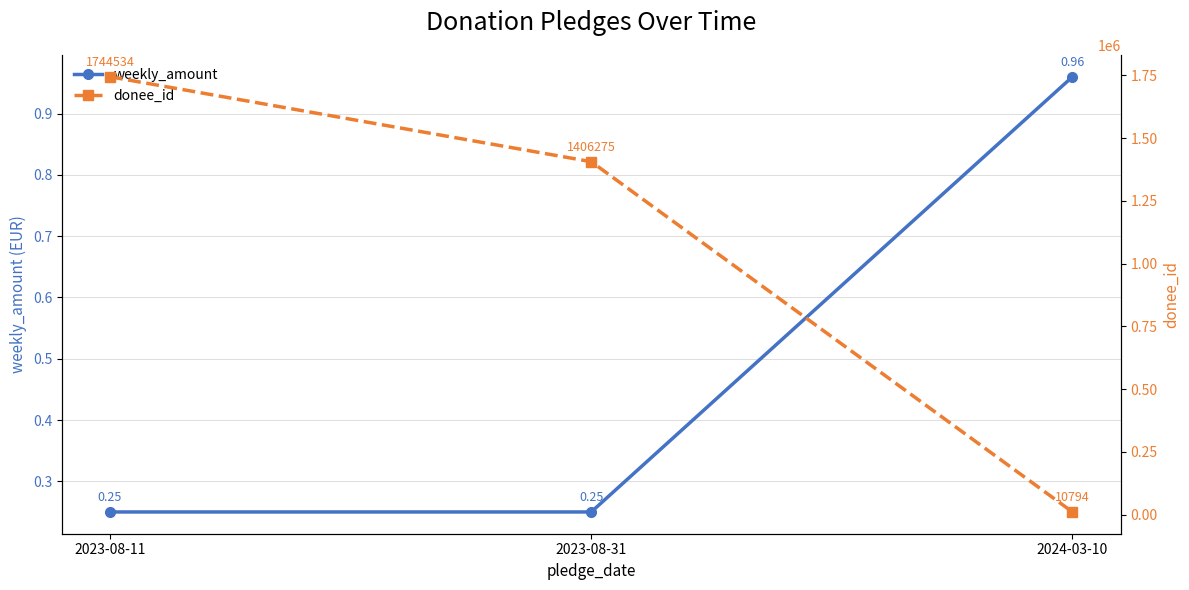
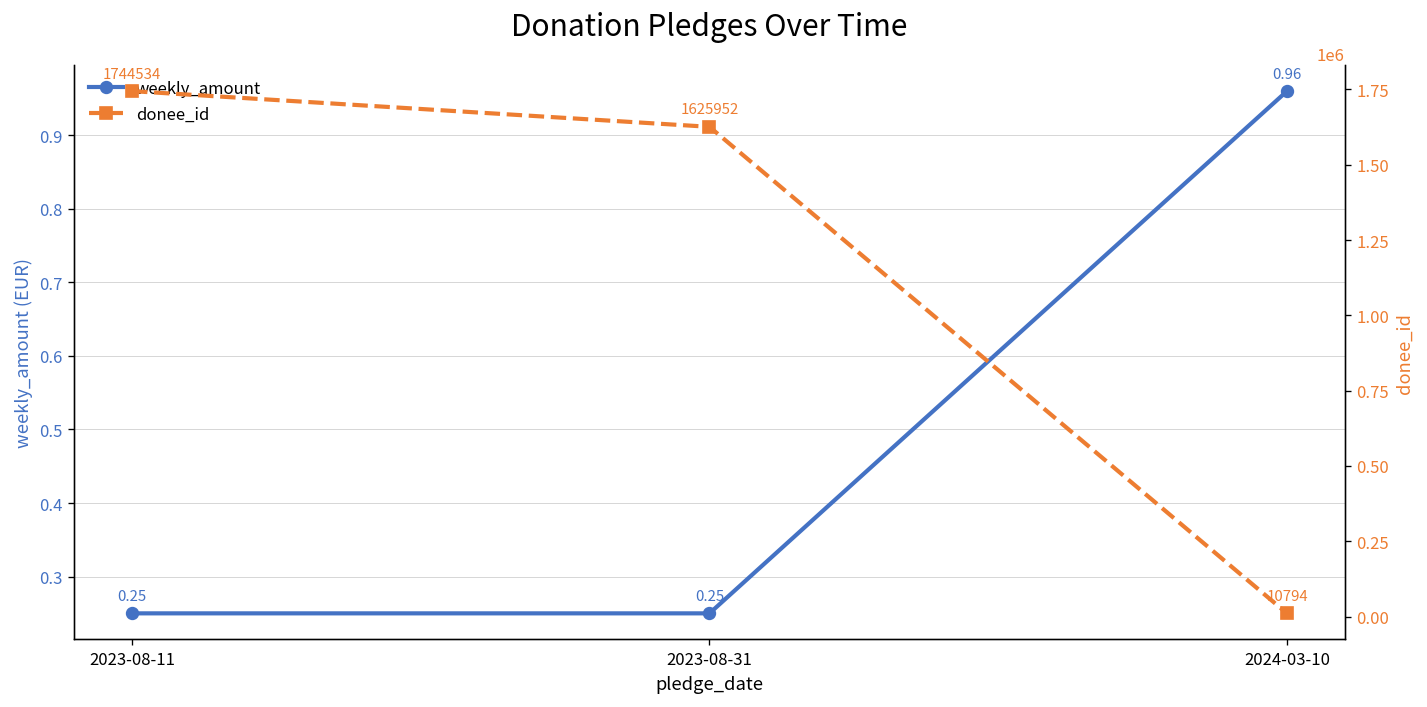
  {
    "weekly_amount": {
      "2023-08-11": 0.25,
      "2023-08-31": 0.25,
      "2024-03-10": 0.96
    },
    "donee_id": {
      "2023-08-11": 1744534,
-     "2023-08-31": 1406275,
+     "2023-08-31": 1625952,
      "2024-03-10": 10794
    }
  }
